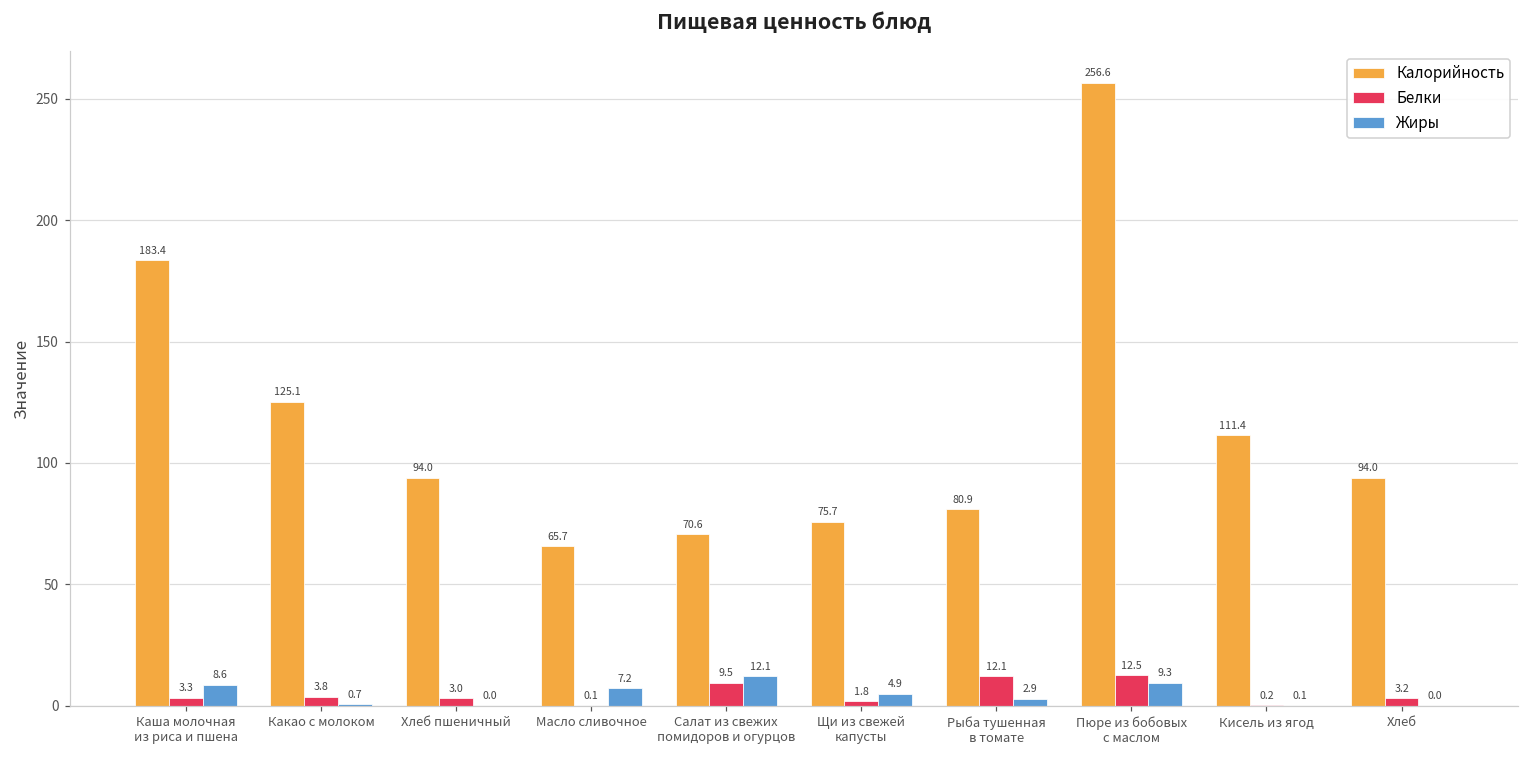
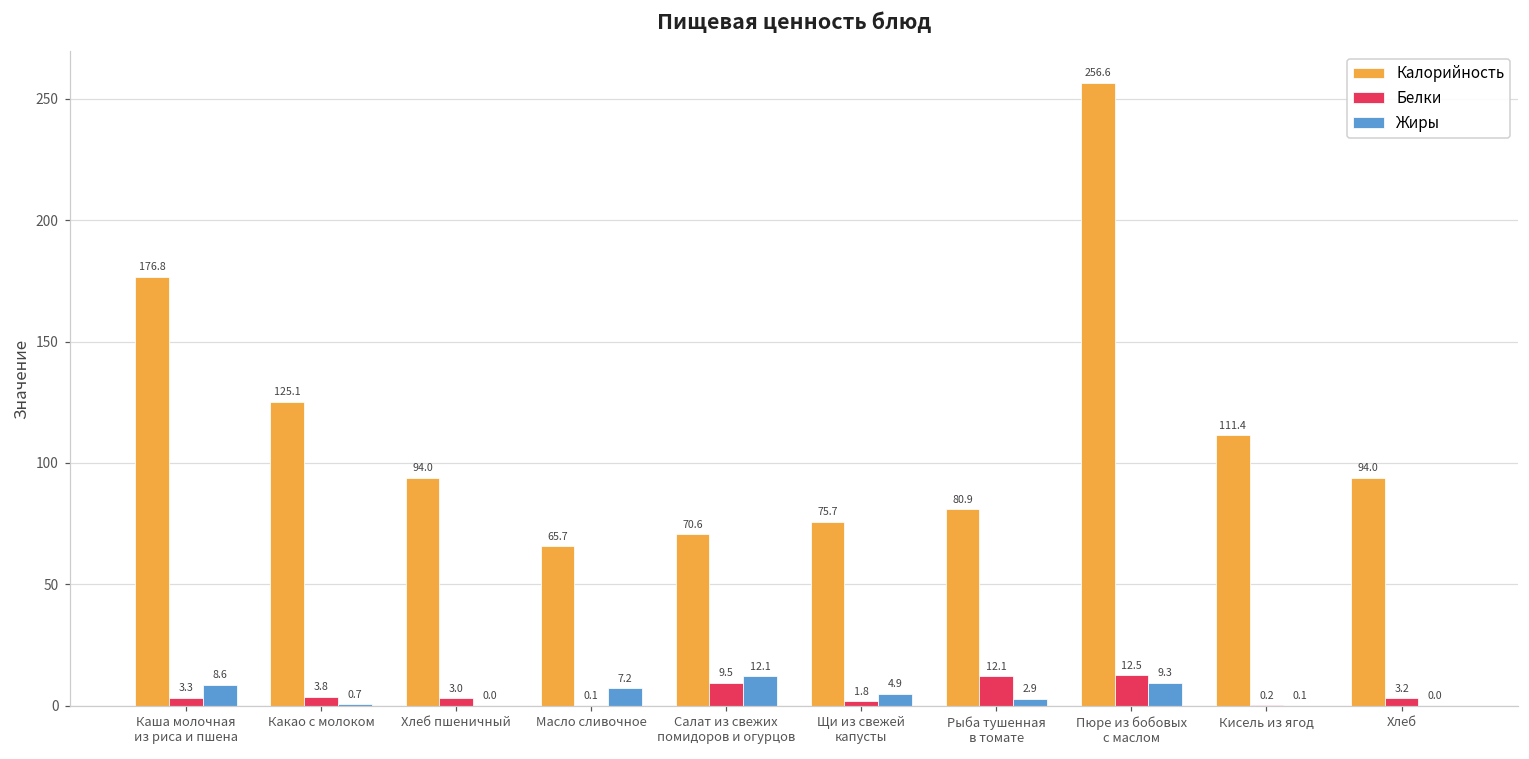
  {
    "Калорийность": {
-     "Каша молочная из риса и пшена": 183.4,
+     "Каша молочная из риса и пшена": 176.8,
      "Какао с молоком": 125.1,
      "Хлеб пшеничный": 94.0,
      "Масло сливочное": 65.7,
      "Салат из свежих помидоров и огурцов": 70.6,
      "Щи из свежей капусты": 75.7,
      "Рыба тушенная в томате": 80.9,
      "Пюре из бобовых с маслом": 256.6,
      "Кисель из ягод": 111.4,
      "Хлеб": 94.0
    },
    "Белки": {
      "Каша молочная из риса и пшена": 3.3,
      "Какао с молоком": 3.8,
      "Хлеб пшеничный": 3.0,
      "Масло сливочное": 0.1,
      "Салат из свежих помидоров и огурцов": 9.5,
      "Щи из свежей капусты": 1.8,
      "Рыба тушенная в томате": 12.1,
      "Пюре из бобовых с маслом": 12.5,
      "Кисель из ягод": 0.2,
      "Хлеб": 3.2
    },
    "Жиры": {
      "Каша молочная из риса и пшена": 8.6,
      "Какао с молоком": 0.7,
      "Хлеб пшеничный": 0.0,
      "Масло сливочное": 7.2,
      "Салат из свежих помидоров и огурцов": 12.1,
      "Щи из свежей капусты": 4.9,
      "Рыба тушенная в томате": 2.9,
      "Пюре из бобовых с маслом": 9.3,
      "Кисель из ягод": 0.1,
      "Хлеб": 0.0
    }
  }
